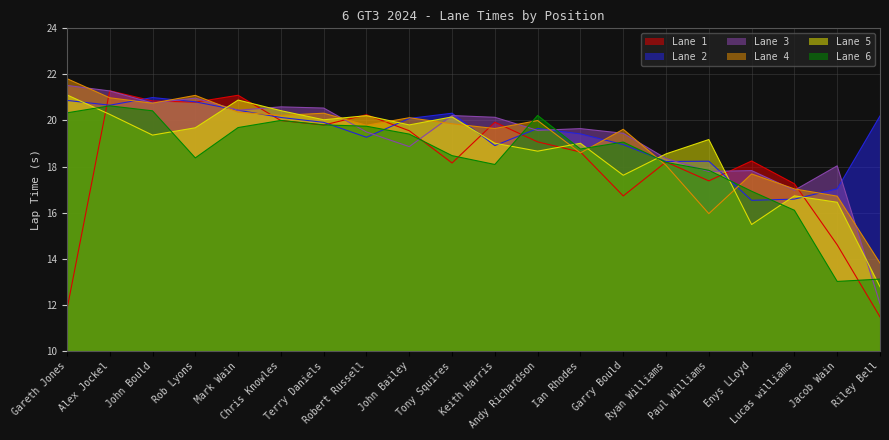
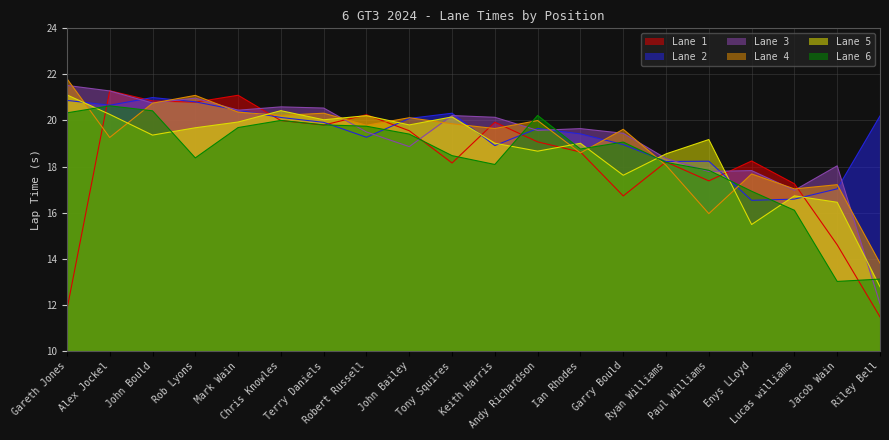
  {
    "Lane 1": {
      "Gareth Jones": 11.8,
      "Mark Wain": 21.1,
      "John Bailey": 19.6,
      "Tony Squires": 18.2,
      "Keith Harris": 19.9,
      "Andy Richardson": 19.1,
      "Garry Bould": 16.7,
      "Paul Williams": 17.4,
      "Enys LLoyd": 18.2,
      "Lucas williams": 17.3,
      "Jacob Wain": 14.6,
      "Riley Bell": 11.5
    },
    "Lane 2": {
      "Gareth Jones": 20.9,
      "John Bould": 21.0,
      "Robert Russell": 19.3,
      "Ian Rhodes": 19.4,
      "Paul Williams": 18.2,
      "Enys LLoyd": 16.5,
      "Lucas williams": 16.6,
      "Jacob Wain": 17.0,
      "Riley Bell": 20.2
    },
    "Lane 3": {
      "Gareth Jones": 21.5,
      "Rob Lyons": 21.0,
      "Chris Knowles": 20.6,
      "Terry Daniels": 20.5,
      "Robert Russell": 19.5,
      "John Bailey": 18.9,
      "Keith Harris": 20.1,
      "Ian Rhodes": 19.6,
      "Garry Bould": 19.4,
      "Ryan Williams": 18.4,
      "Enys LLoyd": 17.8,
      "Jacob Wain": 18.0,
      "Riley Bell": 12.0
    },
    "Lane 4": {
      "Gareth Jones": 21.8,
-     "Alex Jockel": 21.0,
+     "Alex Jockel": 19.3,
      "Rob Lyons": 21.1,
      "Terry Daniels": 20.3,
      "Tony Squires": 19.9,
      "Keith Harris": 19.7,
      "Andy Richardson": 20.0,
      "Garry Bould": 19.6,
      "Ryan Williams": 18.1,
      "Paul Williams": 16.0,
      "Enys LLoyd": 17.7,
-     "Jacob Wain": 16.7,
+     "Jacob Wain": 17.2,
      "Riley Bell": 13.8
    },
    "Lane 5": {
      "Gareth Jones": 21.1,
      "Alex Jockel": 20.3,
      "John Bould": 19.4,
      "Rob Lyons": 19.7,
-     "Mark Wain": 20.9,
+     "Mark Wain": 19.9,
      "Chris Knowles": 20.4,
      "John Bailey": 19.8,
      "Andy Richardson": 18.7,
      "Ian Rhodes": 19.0,
      "Garry Bould": 17.6,
      "Ryan Williams": 18.6,
      "Paul Williams": 19.2,
      "Enys LLoyd": 15.5,
      "Lucas williams": 16.7,
      "Jacob Wain": 16.5,
      "Riley Bell": 12.8
    },
    "Lane 6": {
      "Gareth Jones": 20.3,
      "John Bould": 20.4,
      "Rob Lyons": 18.4,
      "Mark Wain": 19.7,
      "John Bailey": 19.4,
      "Tony Squires": 18.5,
      "Keith Harris": 18.1,
      "Andy Richardson": 20.2,
      "Ian Rhodes": 18.8,
      "Enys LLoyd": 16.9,
      "Lucas williams": 16.1,
      "Jacob Wain": 13.0,
      "Riley Bell": 13.1
    }
  }
